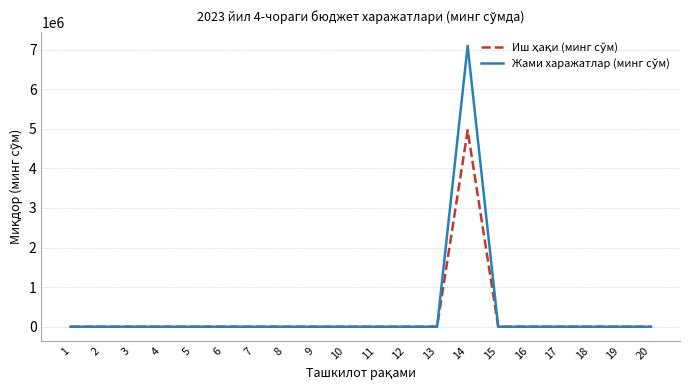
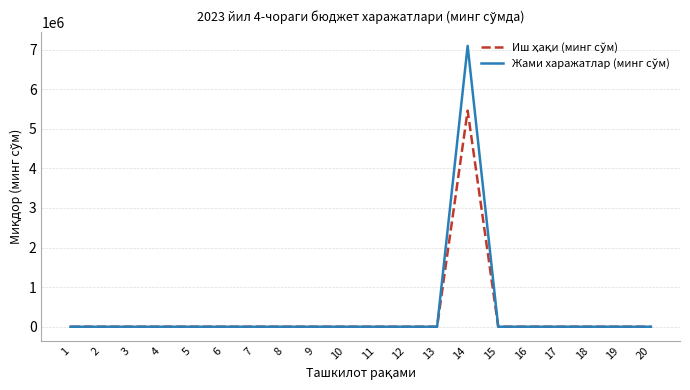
  {
    "Иш ҳақи (минг сўм)": {
-     "14": 5000000
+     "14": 5500000
    },
    "Жами харажатлар (минг сўм)": {
      "14": 7100000
    }
  }
